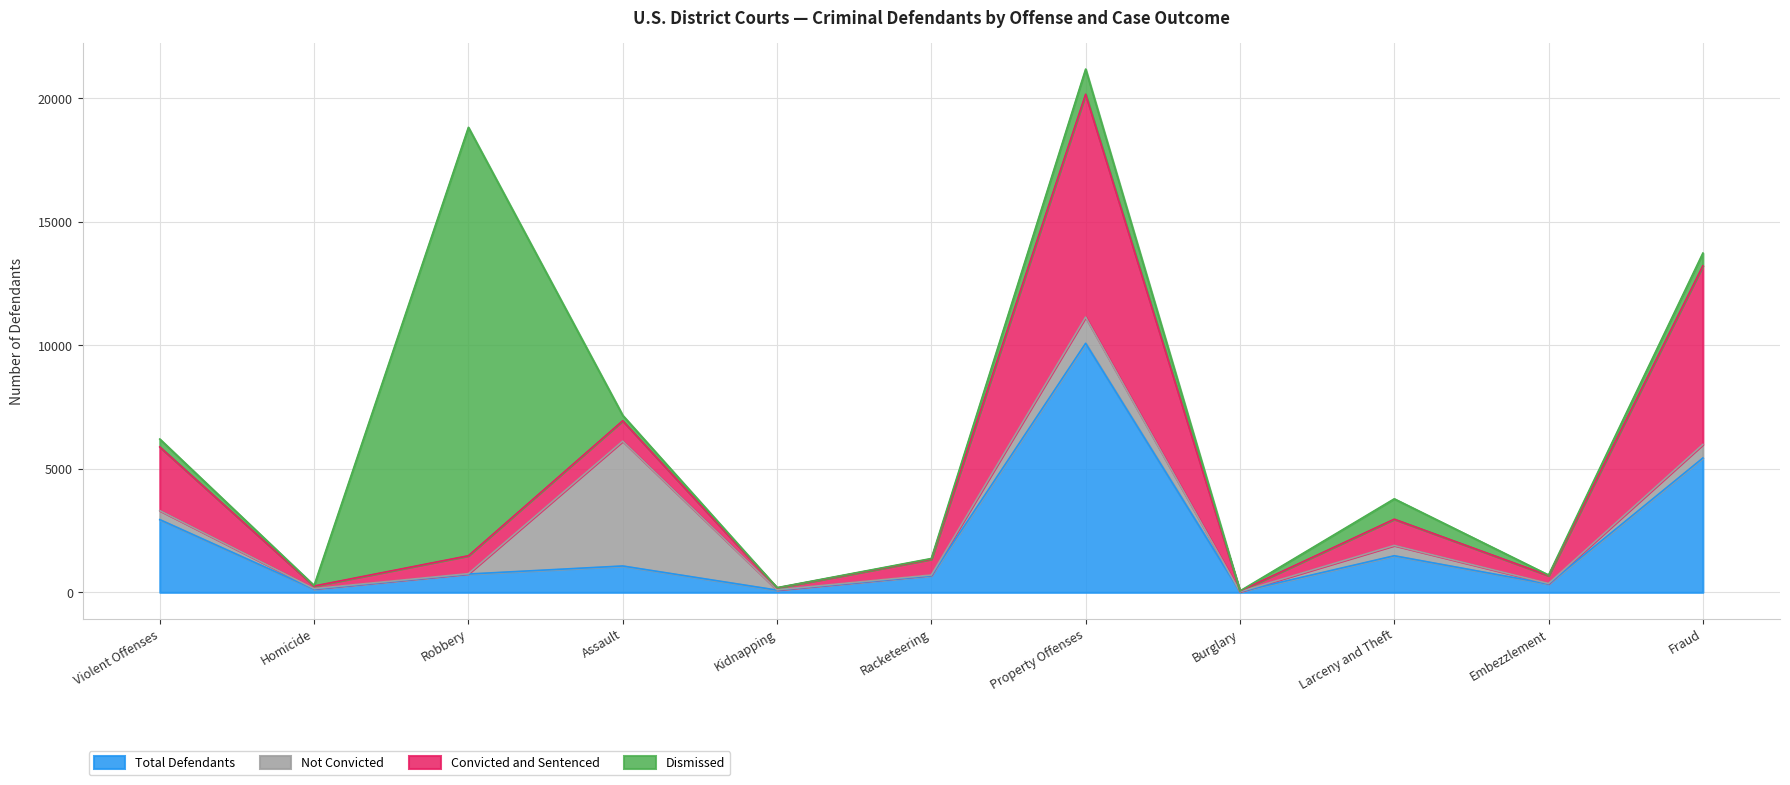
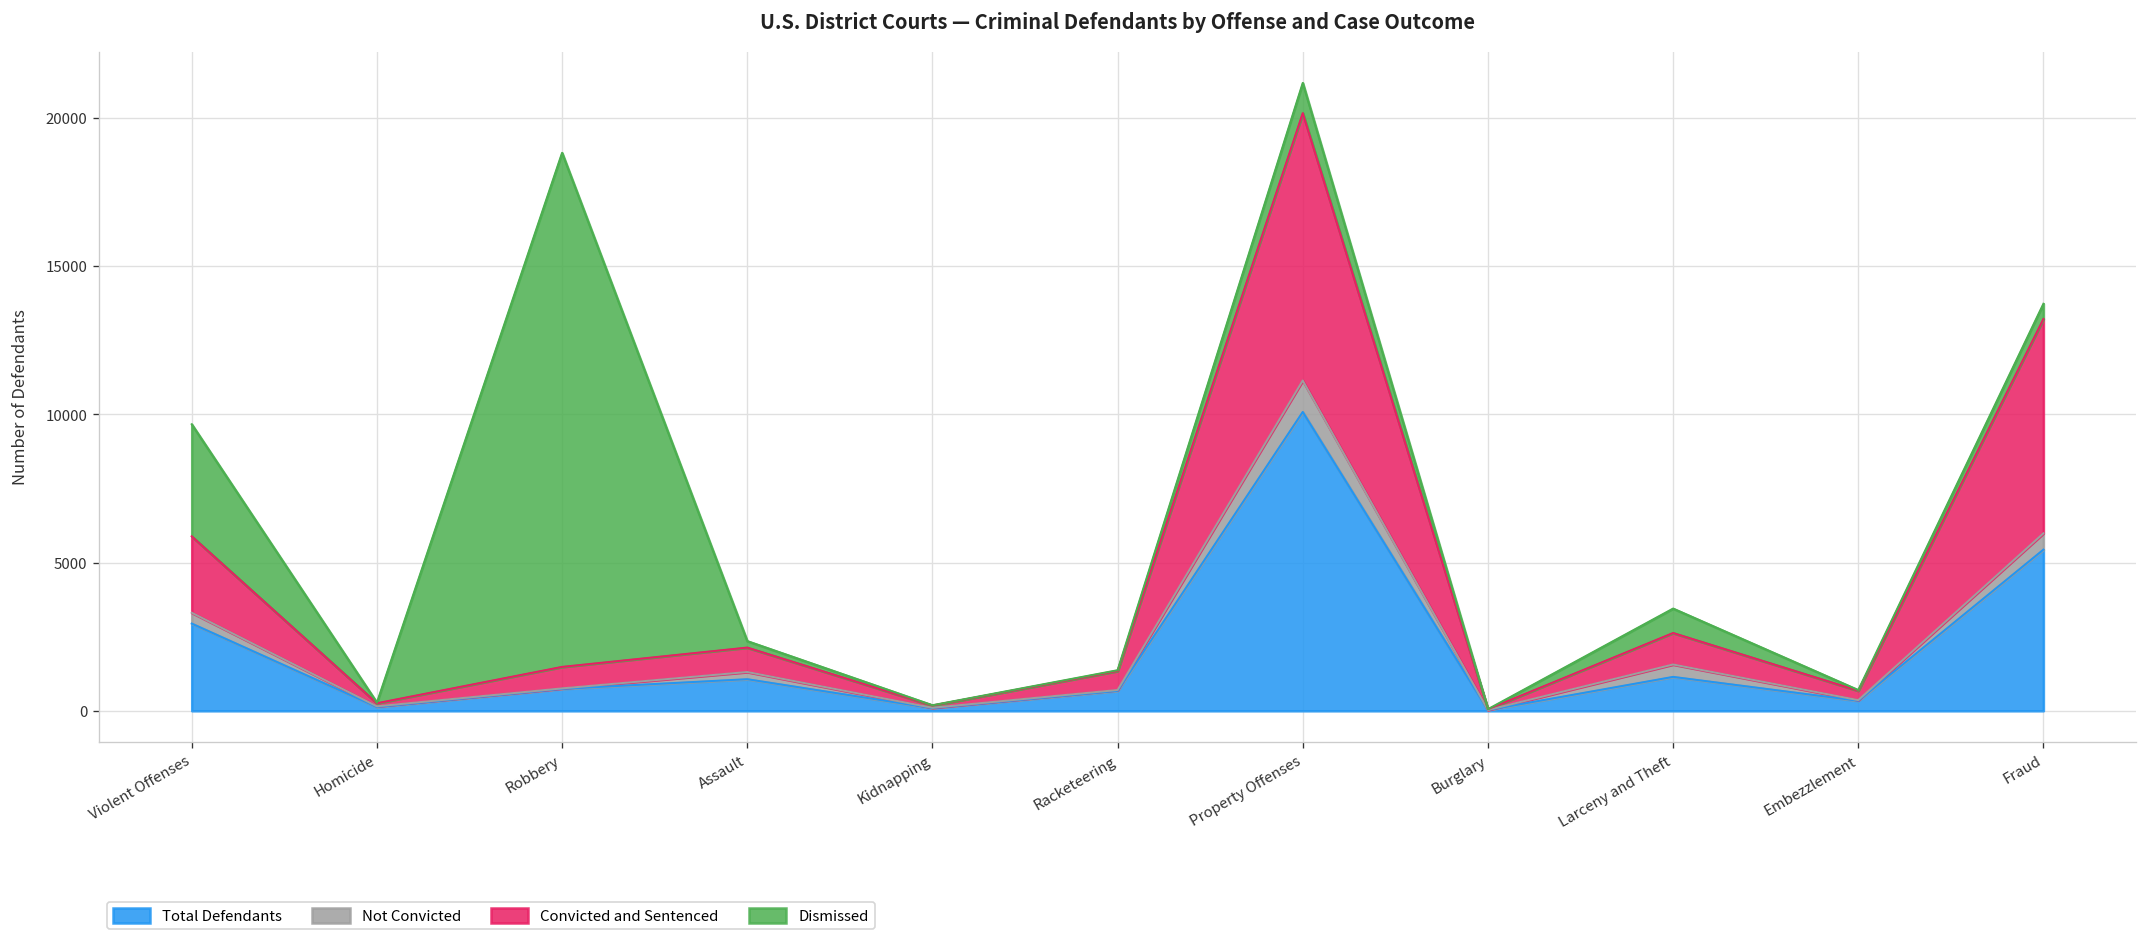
  {
    "Total Defendants": {
      "Violent Offenses": 2900,
      "Assault": 1100,
      "Property Offenses": 10100,
-     "Larceny and Theft": 1500,
+     "Larceny and Theft": 1100,
      "Fraud": 5400
    },
    "Not Convicted": {
      "Violent Offenses": 400,
-     "Assault": 5100,
+     "Assault": 200,
      "Property Offenses": 1100,
      "Larceny and Theft": 400,
      "Fraud": 600
    },
    "Convicted and Sentenced": {
      "Violent Offenses": 2600,
      "Robbery": 700,
      "Assault": 800,
      "Property Offenses": 9000,
      "Larceny and Theft": 1100,
      "Fraud": 7200
    },
    "Dismissed": {
-     "Violent Offenses": 300,
+     "Violent Offenses": 3800,
      "Robbery": 17300,
      "Assault": 200,
      "Property Offenses": 1000,
      "Larceny and Theft": 800,
      "Fraud": 500
    }
  }
